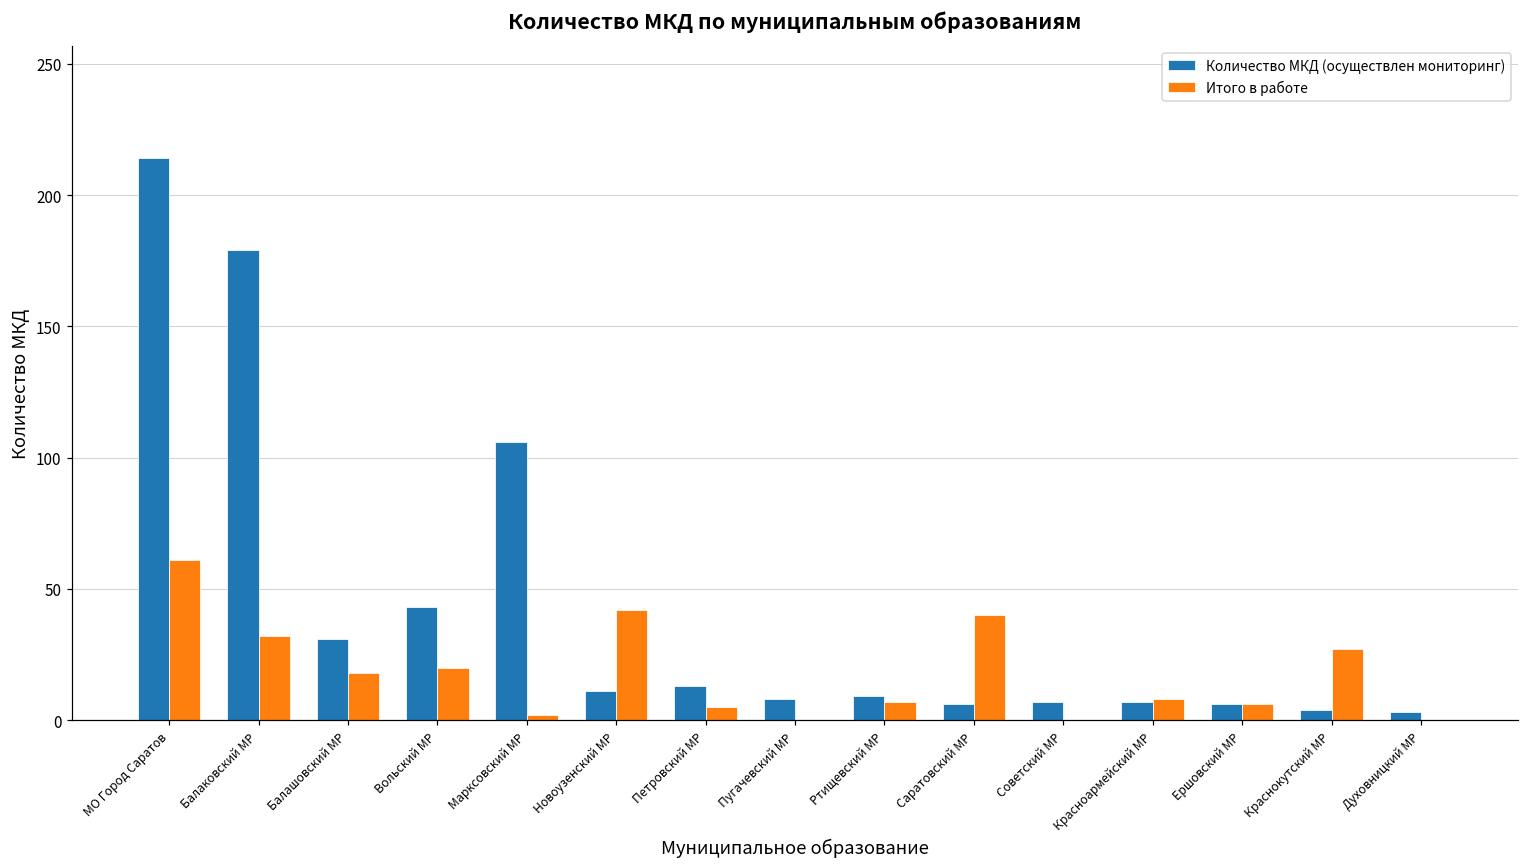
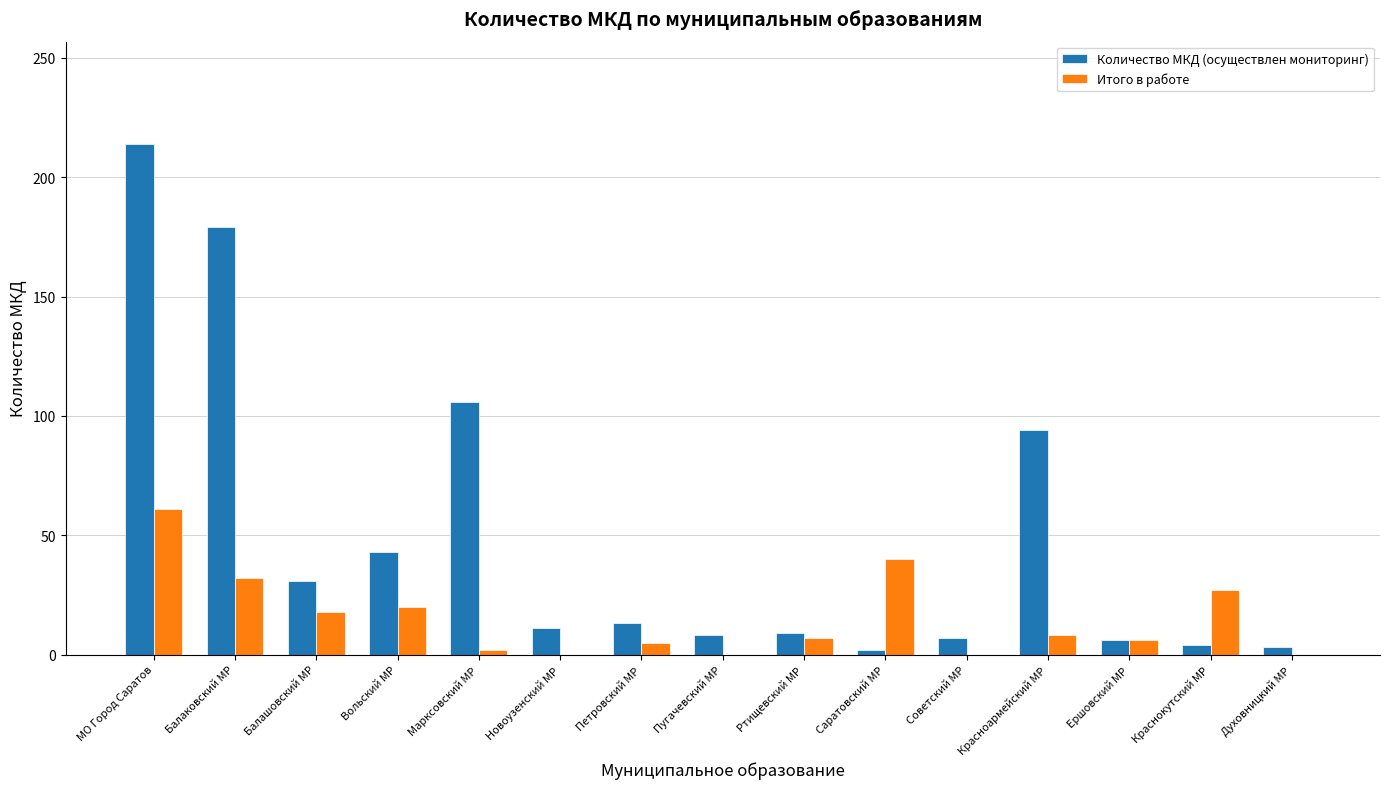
  {
    "Количество МКД (осуществлен мониторинг)": {
      "МО Город Саратов": 214,
      "Балаковский МР": 179,
      "Балашовский МР": 31,
      "Вольский МР": 43,
      "Марксовский МР": 106,
      "Новоузенский МР": 11,
      "Петровский МР": 13,
      "Пугачевский МР": 8,
      "Ртищевский МР": 9,
-     "Саратовский МР": 6,
+     "Саратовский МР": 2,
      "Советский МР": 7,
-     "Красноармейский МР": 7,
+     "Красноармейский МР": 94,
      "Ершовский МР": 6,
      "Краснокутский МР": 4,
      "Духовницкий МР": 3
    },
    "Итого в работе": {
      "МО Город Саратов": 61,
      "Балаковский МР": 32,
      "Балашовский МР": 18,
      "Вольский МР": 20,
      "Марксовский МР": 2,
-     "Новоузенский МР": 42,
+     "Новоузенский МР": 0,
      "Петровский МР": 5,
      "Пугачевский МР": 0,
      "Ртищевский МР": 7,
      "Саратовский МР": 40,
      "Советский МР": 0,
      "Красноармейский МР": 8,
      "Ершовский МР": 6,
      "Краснокутский МР": 27,
      "Духовницкий МР": 0
    }
  }
